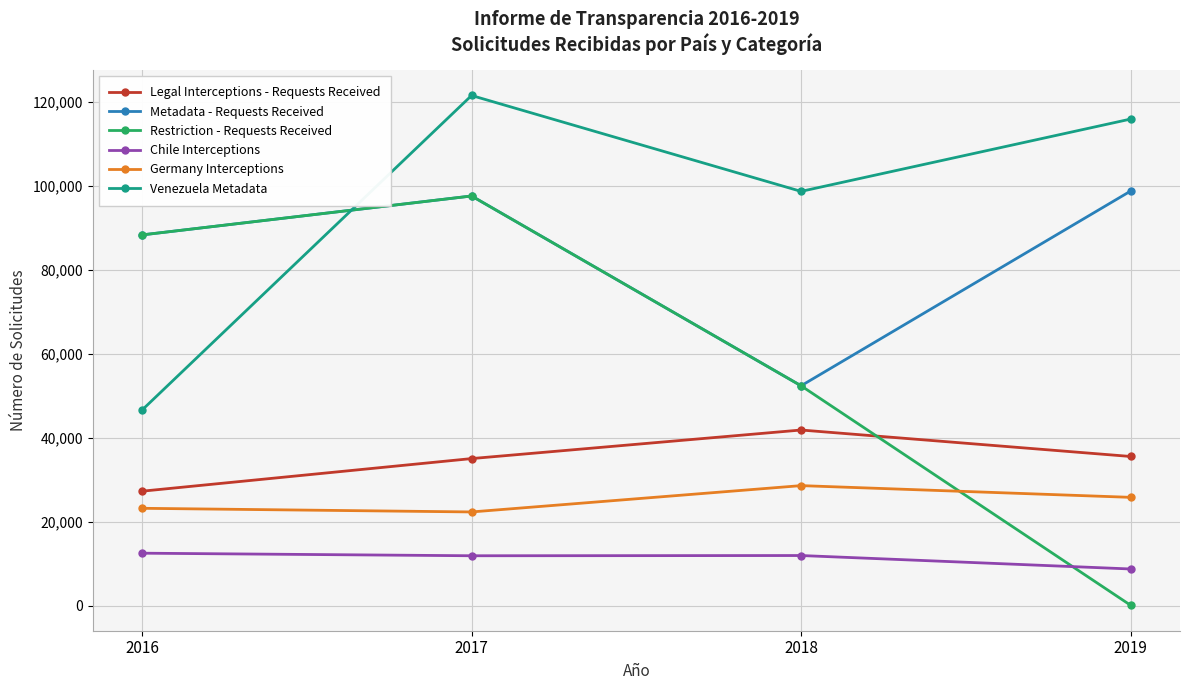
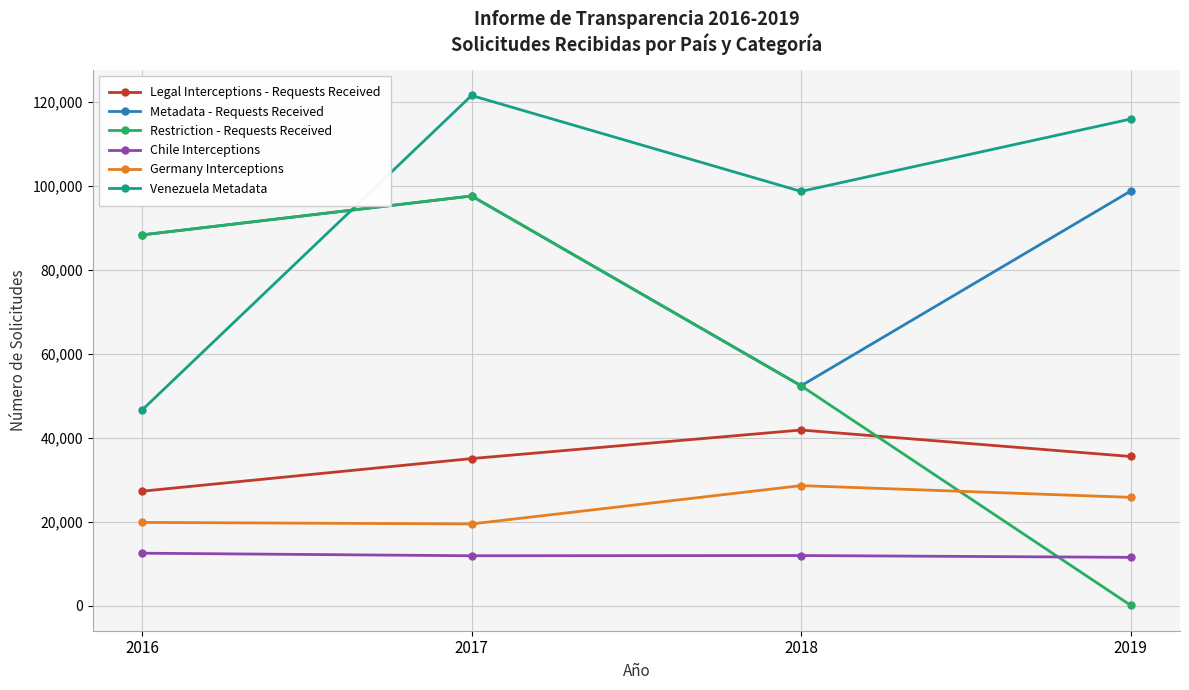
  {
    "Legal Interceptions - Requests Received": {
      "2016": "27,000",
      "2017": "35,000",
      "2018": "42,000",
      "2019": "36,000"
    },
    "Metadata - Requests Received": {
      "2019": "99,000"
    },
    "Chile Interceptions": {
      "2016": "12,000",
      "2017": "12,000",
      "2018": "12,000",
-     "2019": "9,000"
+     "2019": "11,000"
    },
    "Germany Interceptions": {
-     "2016": "23,000",
-     "2017": "22,000",
+     "2016": "20,000",
+     "2017": "19,000",
      "2018": "29,000",
      "2019": "26,000"
    }
  }
